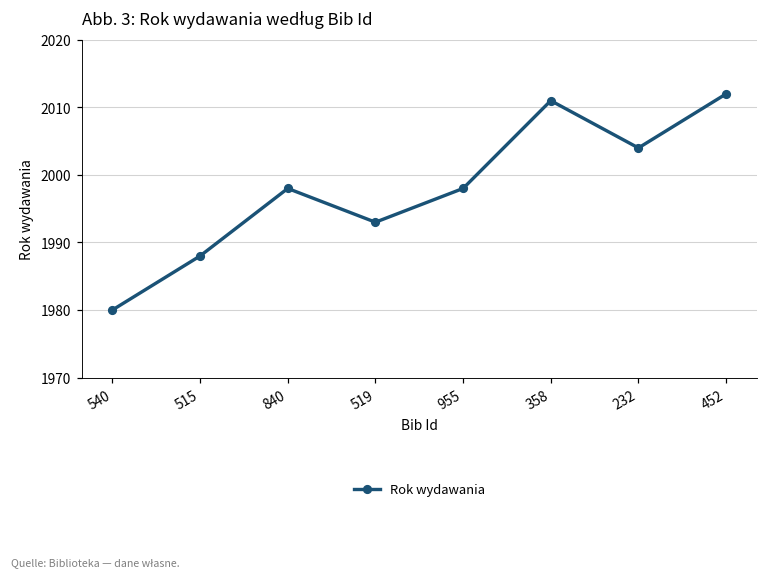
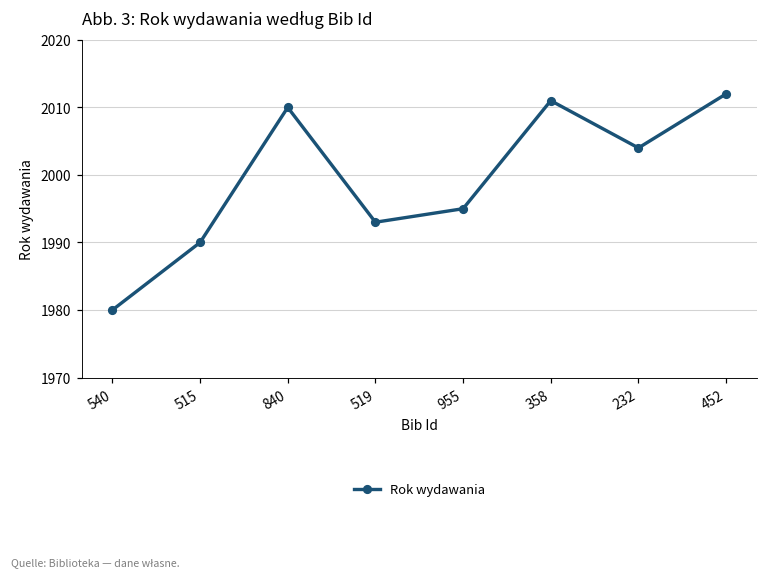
  {
    "540": 1980,
-   "515": 1988,
-   "840": 1998,
+   "515": 1990,
+   "840": 2010,
    "519": 1993,
-   "955": 1998,
+   "955": 1995,
    "358": 2011,
    "232": 2004,
    "452": 2012
  }
